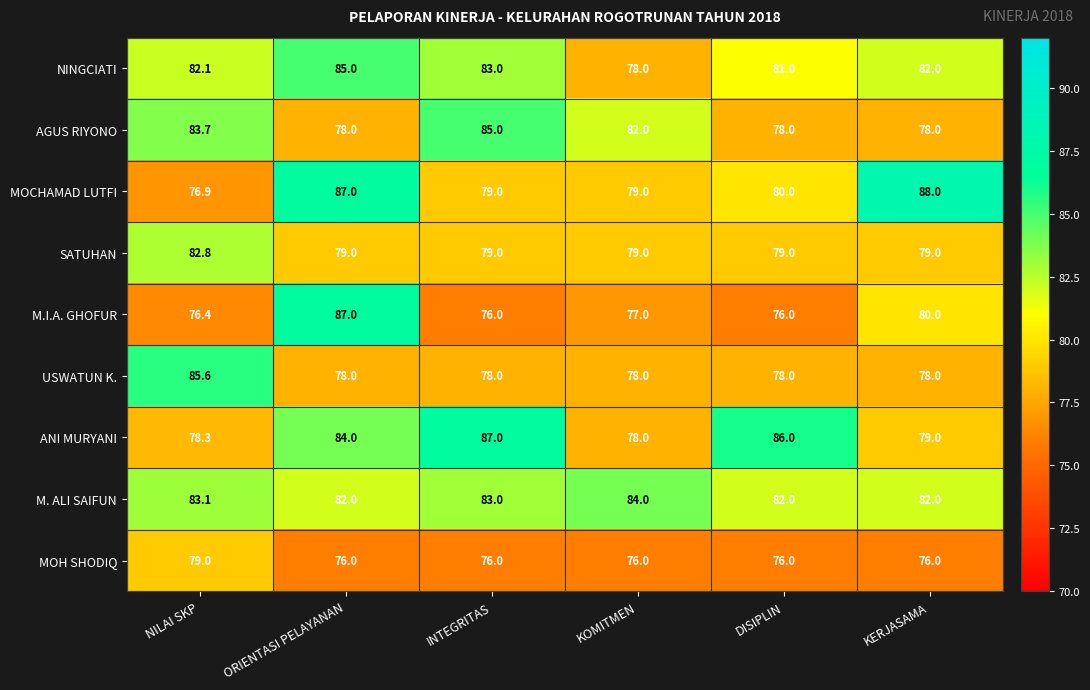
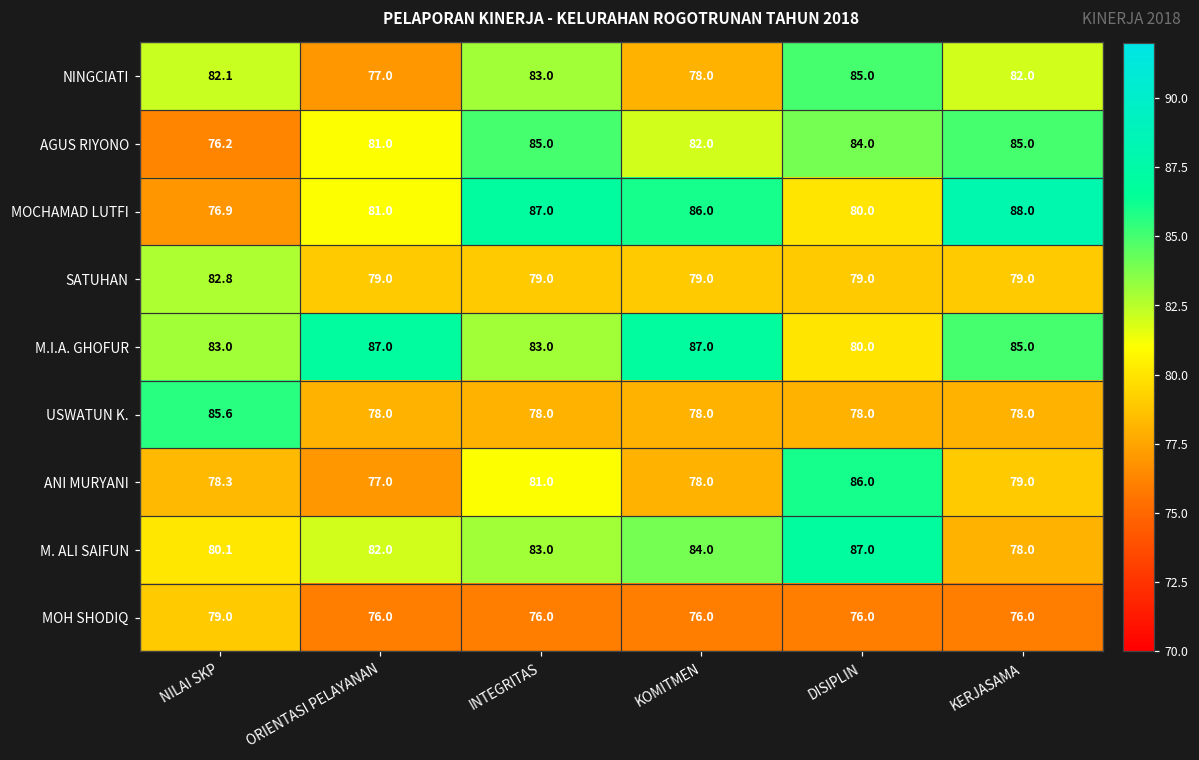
  {
    "NINGCIATI": {
      "NILAI SKP": 82.1,
-     "ORIENTASI PELAYANAN": 85.0,
+     "ORIENTASI PELAYANAN": 77.0,
      "INTEGRITAS": 83.0,
      "KOMITMEN": 78.0,
-     "DISIPLIN": 81.0,
+     "DISIPLIN": 85.0,
      "KERJASAMA": 82.0
    },
    "AGUS RIYONO": {
-     "NILAI SKP": 83.7,
-     "ORIENTASI PELAYANAN": 78.0,
+     "NILAI SKP": 76.2,
+     "ORIENTASI PELAYANAN": 81.0,
      "INTEGRITAS": 85.0,
      "KOMITMEN": 82.0,
-     "DISIPLIN": 78.0,
-     "KERJASAMA": 78.0
+     "DISIPLIN": 84.0,
+     "KERJASAMA": 85.0
    },
    "MOCHAMAD LUTFI": {
      "NILAI SKP": 76.9,
-     "ORIENTASI PELAYANAN": 87.0,
-     "INTEGRITAS": 79.0,
-     "KOMITMEN": 79.0,
+     "ORIENTASI PELAYANAN": 81.0,
+     "INTEGRITAS": 87.0,
+     "KOMITMEN": 86.0,
      "DISIPLIN": 80.0,
      "KERJASAMA": 88.0
    },
    "SATUHAN": {
      "NILAI SKP": 82.8,
      "ORIENTASI PELAYANAN": 79.0,
      "INTEGRITAS": 79.0,
      "KOMITMEN": 79.0,
      "DISIPLIN": 79.0,
      "KERJASAMA": 79.0
    },
    "M.I.A. GHOFUR": {
-     "NILAI SKP": 76.4,
+     "NILAI SKP": 83.0,
      "ORIENTASI PELAYANAN": 87.0,
-     "INTEGRITAS": 76.0,
-     "KOMITMEN": 77.0,
-     "DISIPLIN": 76.0,
-     "KERJASAMA": 80.0
+     "INTEGRITAS": 83.0,
+     "KOMITMEN": 87.0,
+     "DISIPLIN": 80.0,
+     "KERJASAMA": 85.0
    },
    "USWATUN K.": {
      "NILAI SKP": 85.6,
      "ORIENTASI PELAYANAN": 78.0,
      "INTEGRITAS": 78.0,
      "KOMITMEN": 78.0,
      "DISIPLIN": 78.0,
      "KERJASAMA": 78.0
    },
    "ANI MURYANI": {
      "NILAI SKP": 78.3,
-     "ORIENTASI PELAYANAN": 84.0,
-     "INTEGRITAS": 87.0,
+     "ORIENTASI PELAYANAN": 77.0,
+     "INTEGRITAS": 81.0,
      "KOMITMEN": 78.0,
      "DISIPLIN": 86.0,
      "KERJASAMA": 79.0
    },
    "M. ALI SAIFUN": {
-     "NILAI SKP": 83.1,
+     "NILAI SKP": 80.1,
      "ORIENTASI PELAYANAN": 82.0,
      "INTEGRITAS": 83.0,
      "KOMITMEN": 84.0,
-     "DISIPLIN": 82.0,
-     "KERJASAMA": 82.0
+     "DISIPLIN": 87.0,
+     "KERJASAMA": 78.0
    },
    "MOH SHODIQ": {
      "NILAI SKP": 79.0,
      "ORIENTASI PELAYANAN": 76.0,
      "INTEGRITAS": 76.0,
      "KOMITMEN": 76.0,
      "DISIPLIN": 76.0,
      "KERJASAMA": 76.0
    }
  }
